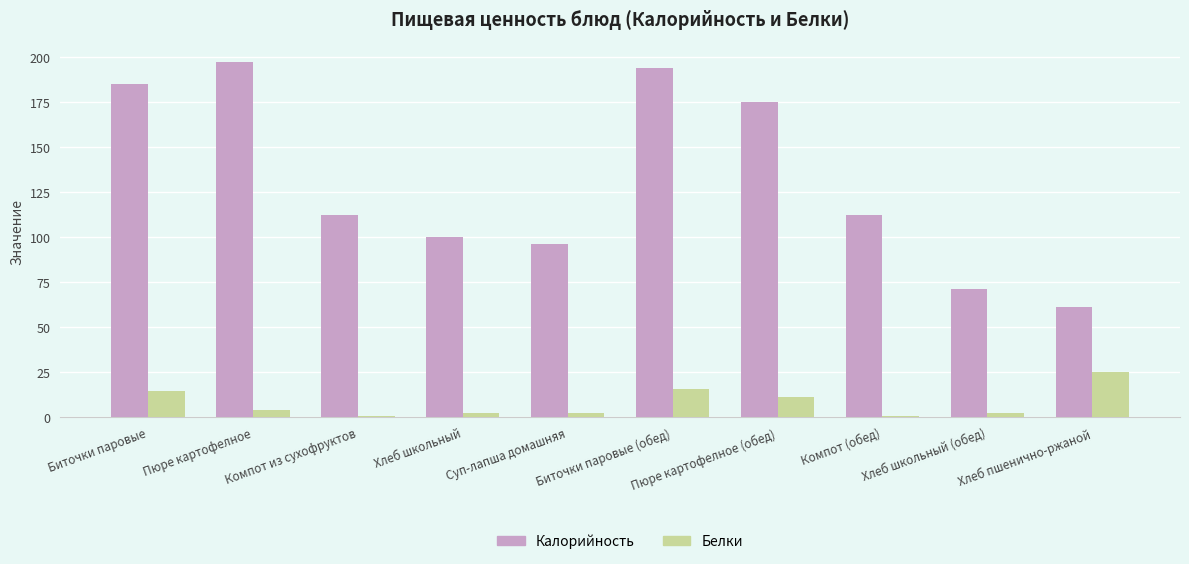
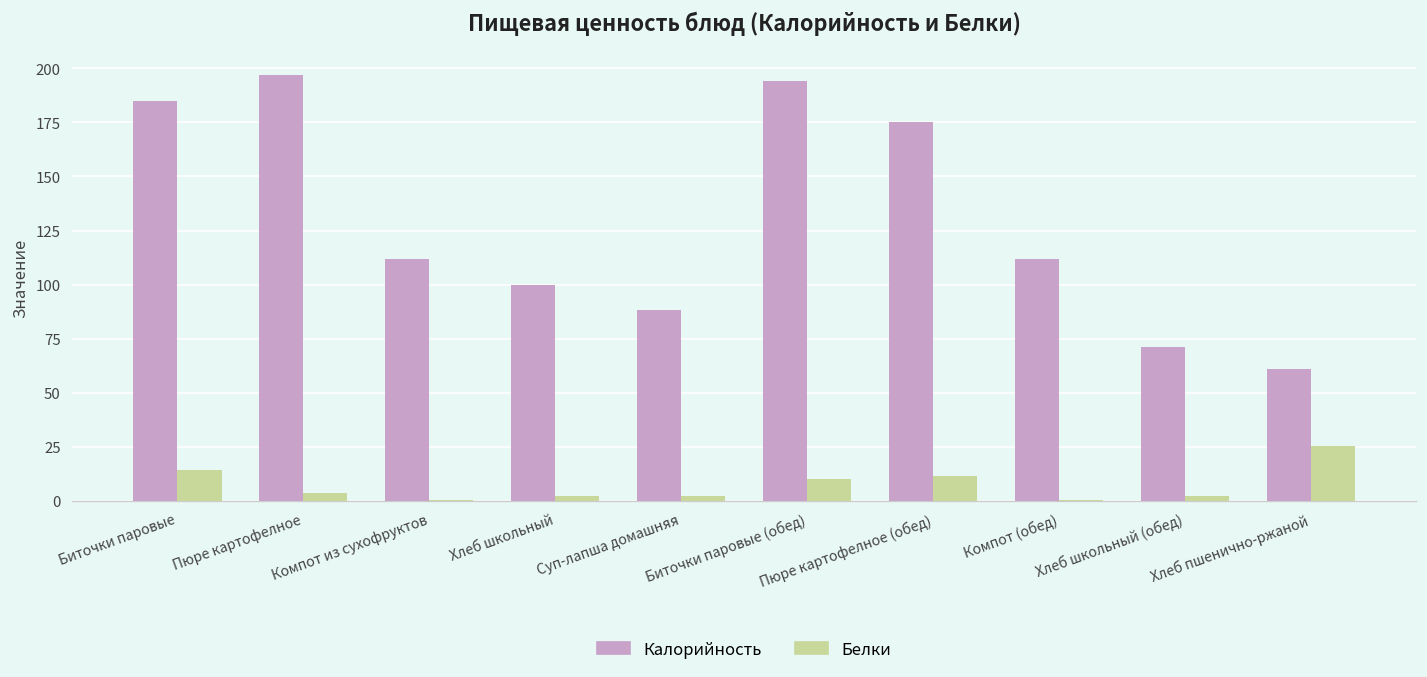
  {
    "Калорийность": {
      "Биточки паровые": 185,
      "Пюре картофелное": 197,
      "Компот из сухофруктов": 112,
      "Хлеб школьный": 100,
-     "Суп-лапша домашняя": 96,
+     "Суп-лапша домашняя": 88,
      "Биточки паровые (обед)": 194,
      "Пюре картофелное (обед)": 175,
      "Компот (обед)": 112,
      "Хлеб школьный (обед)": 71,
      "Хлеб пшенично-ржаной": 61
    },
    "Белки": {
      "Биточки паровые": 14,
      "Пюре картофелное": 4,
      "Хлеб школьный": 2,
      "Суп-лапша домашняя": 2,
-     "Биточки паровые (обед)": 16,
+     "Биточки паровые (обед)": 10,
      "Пюре картофелное (обед)": 11,
      "Хлеб школьный (обед)": 2,
      "Хлеб пшенично-ржаной": 25
    }
  }
